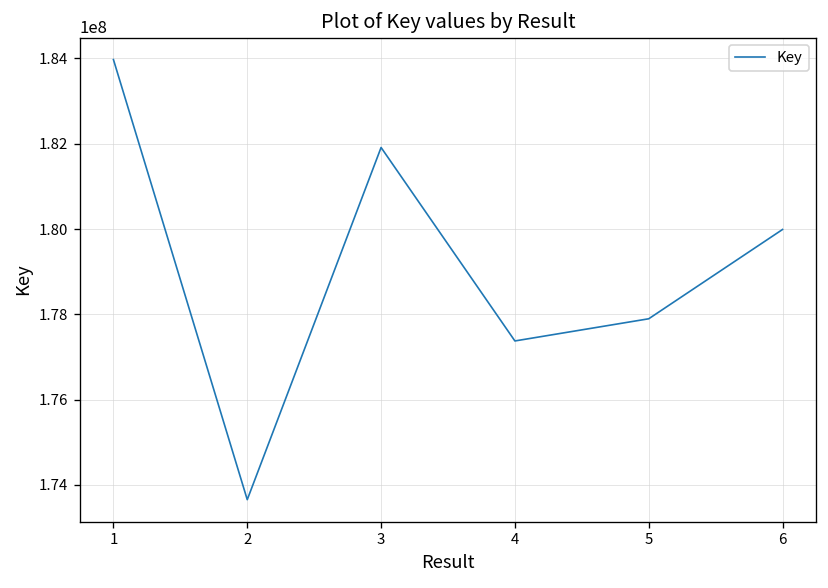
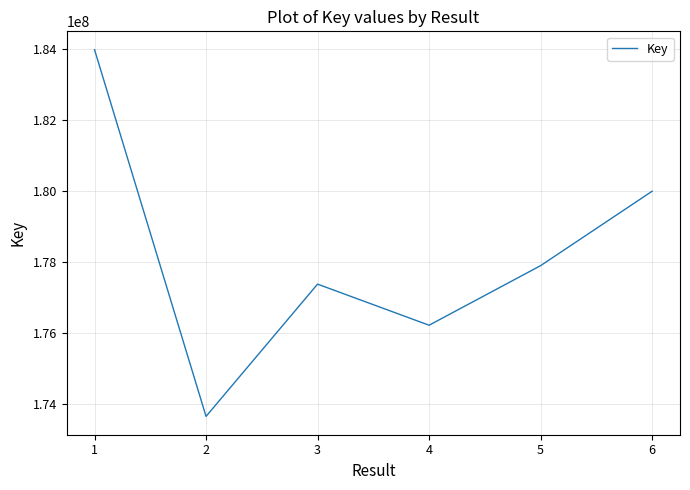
  {
    "1": 184000000,
    "2": 173700000,
-   "3": 181900000,
-   "4": 177400000,
+   "3": 177400000,
+   "4": 176200000,
    "5": 177900000,
    "6": 180000000
  }
